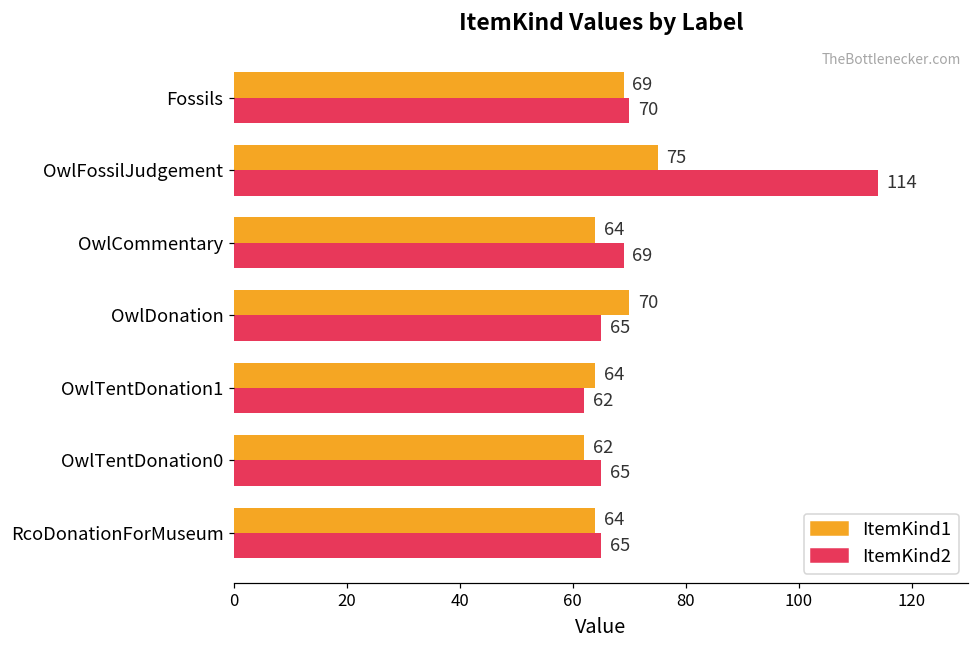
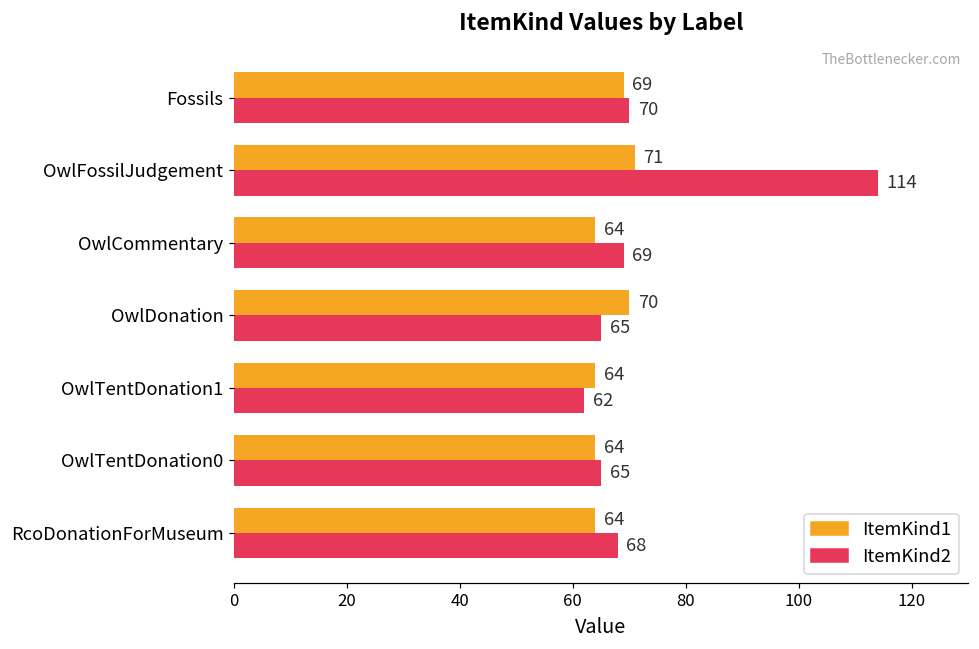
  {
    "ItemKind1": {
      "Fossils": 69,
-     "OwlFossilJudgement": 75,
+     "OwlFossilJudgement": 71,
      "OwlCommentary": 64,
      "OwlDonation": 70,
      "OwlTentDonation1": 64,
-     "OwlTentDonation0": 62,
+     "OwlTentDonation0": 64,
      "RcoDonationForMuseum": 64
    },
    "ItemKind2": {
      "Fossils": 70,
      "OwlFossilJudgement": 114,
      "OwlCommentary": 69,
      "OwlDonation": 65,
      "OwlTentDonation1": 62,
      "OwlTentDonation0": 65,
-     "RcoDonationForMuseum": 65
+     "RcoDonationForMuseum": 68
    }
  }
